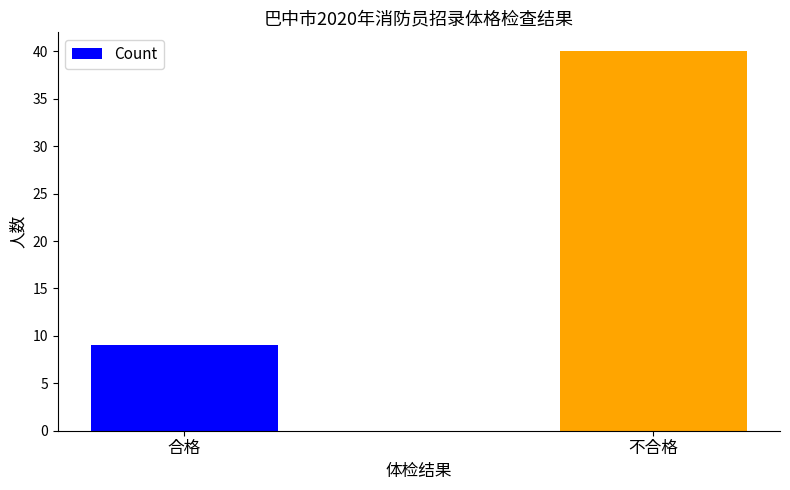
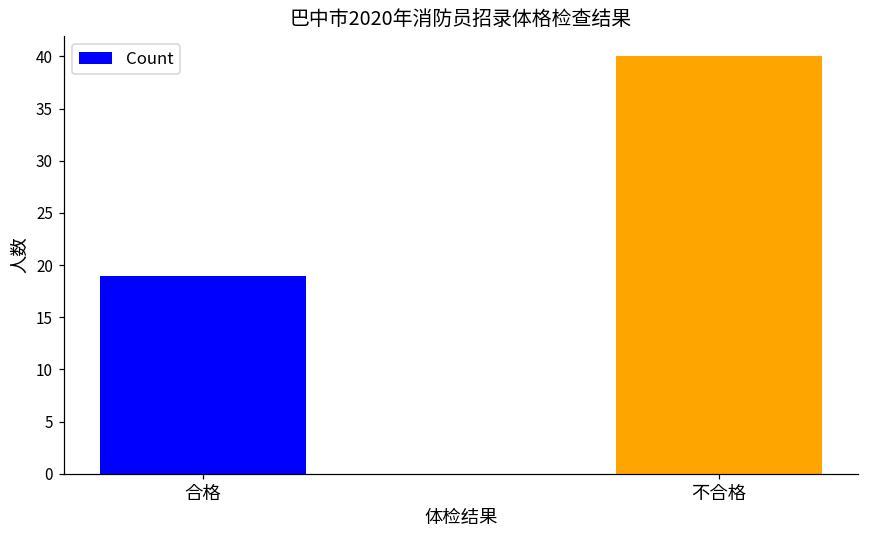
  {
-   "合格": 9,
+   "合格": 19,
    "不合格": 40
  }
